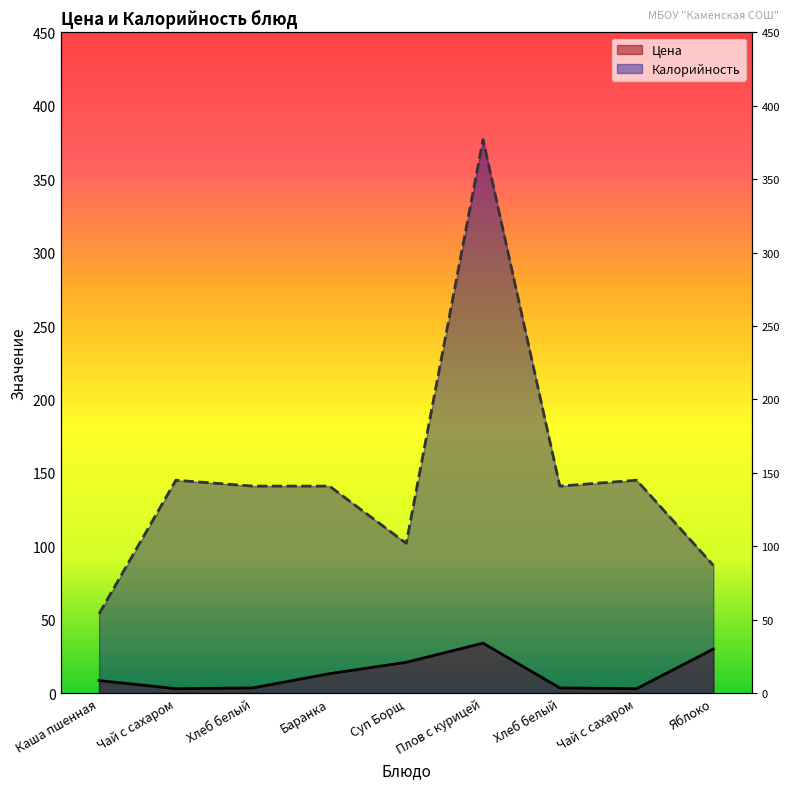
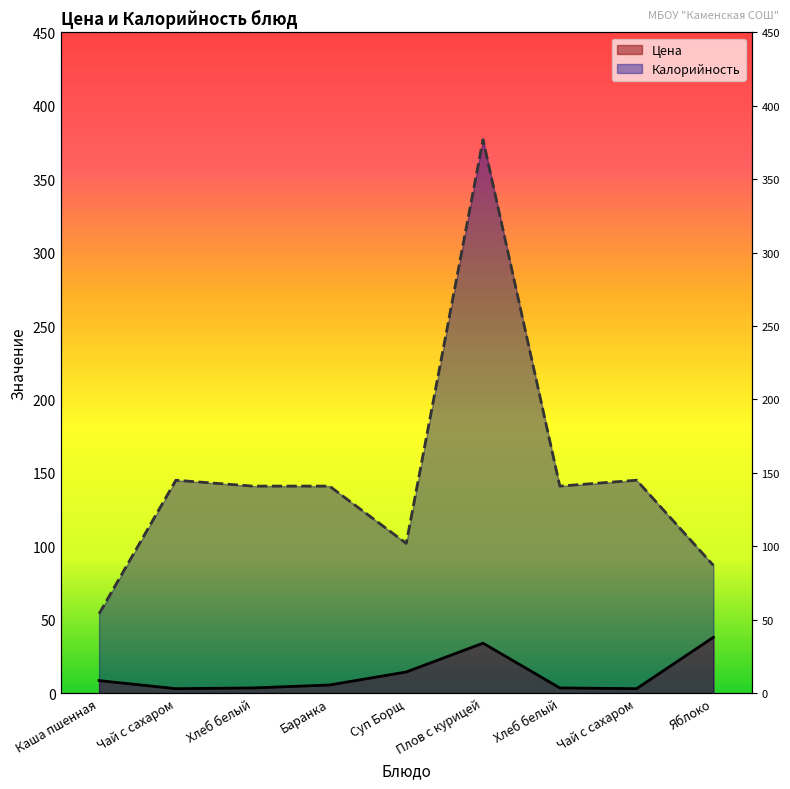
  {
    "Цена": {
      "Каша пшенная": 9,
-     "Баранка": 13,
-     "Суп Борщ": 21,
+     "Баранка": 6,
+     "Суп Борщ": 14,
      "Плов с курицей": 34,
-     "Яблоко": 30
+     "Яблоко": 38
    },
    "Калорийность": {
      "Каша пшенная": 54,
      "Баранка": 141,
      "Суп Борщ": 102,
      "Плов с курицей": 377,
      "Яблоко": 87
    }
  }
